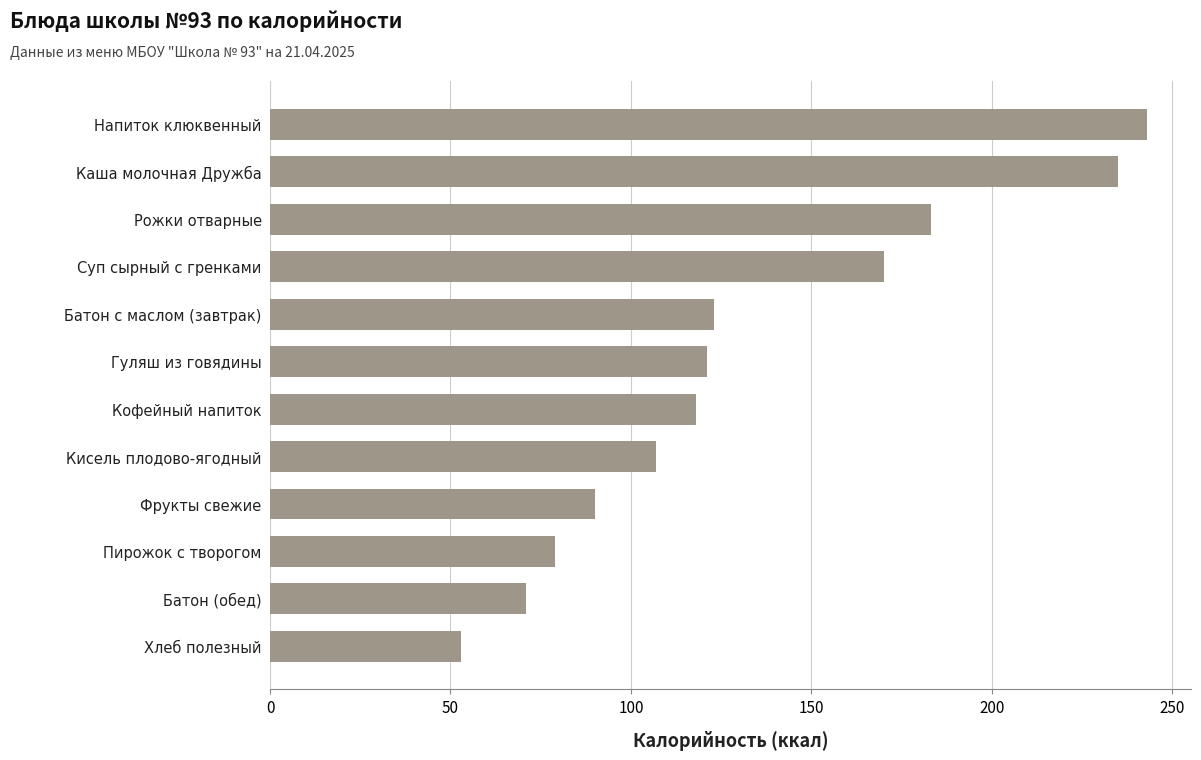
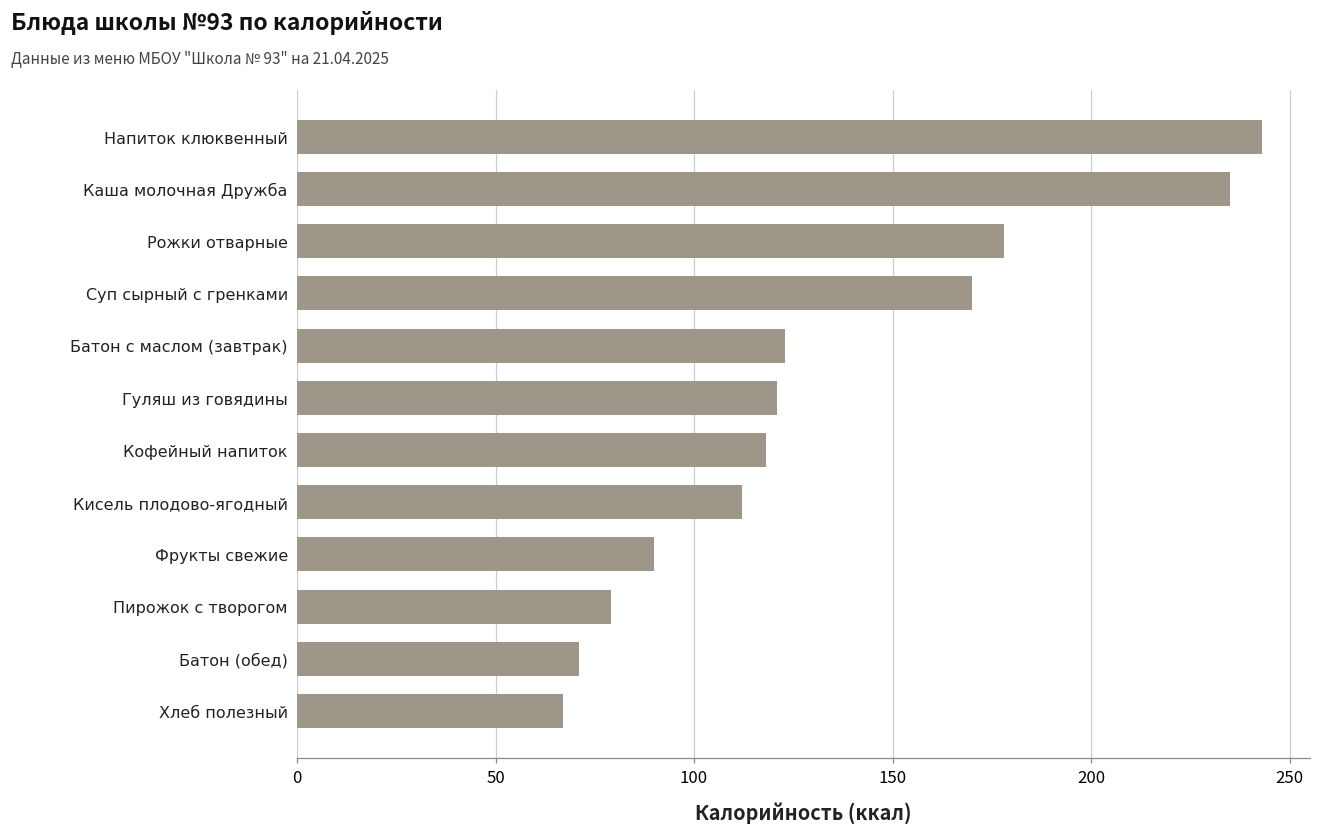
  {
    "Напиток клюквенный": 243,
    "Каша молочная Дружба": 235,
-   "Рожки отварные": 183,
+   "Рожки отварные": 178,
    "Суп сырный с гренками": 170,
    "Батон с маслом (завтрак)": 123,
    "Гуляш из говядины": 121,
    "Кофейный напиток": 118,
-   "Кисель плодово-ягодный": 107,
+   "Кисель плодово-ягодный": 112,
    "Фрукты свежие": 90,
    "Пирожок с творогом": 79,
    "Батон (обед)": 71,
-   "Хлеб полезный": 53
+   "Хлеб полезный": 67
  }
